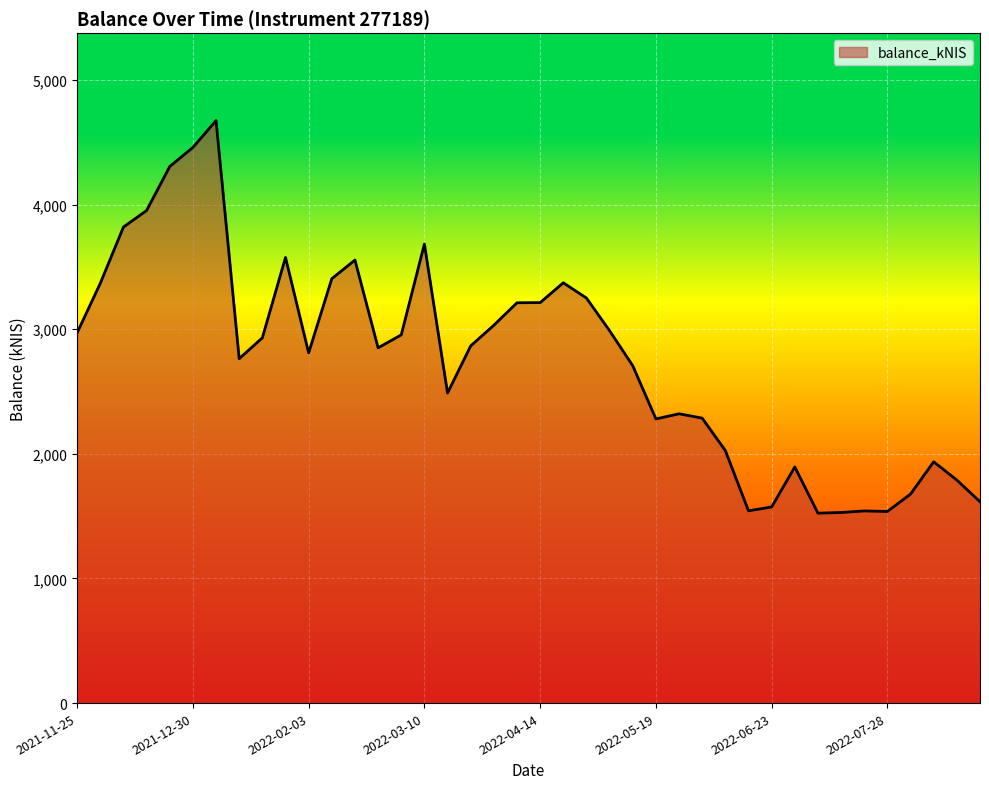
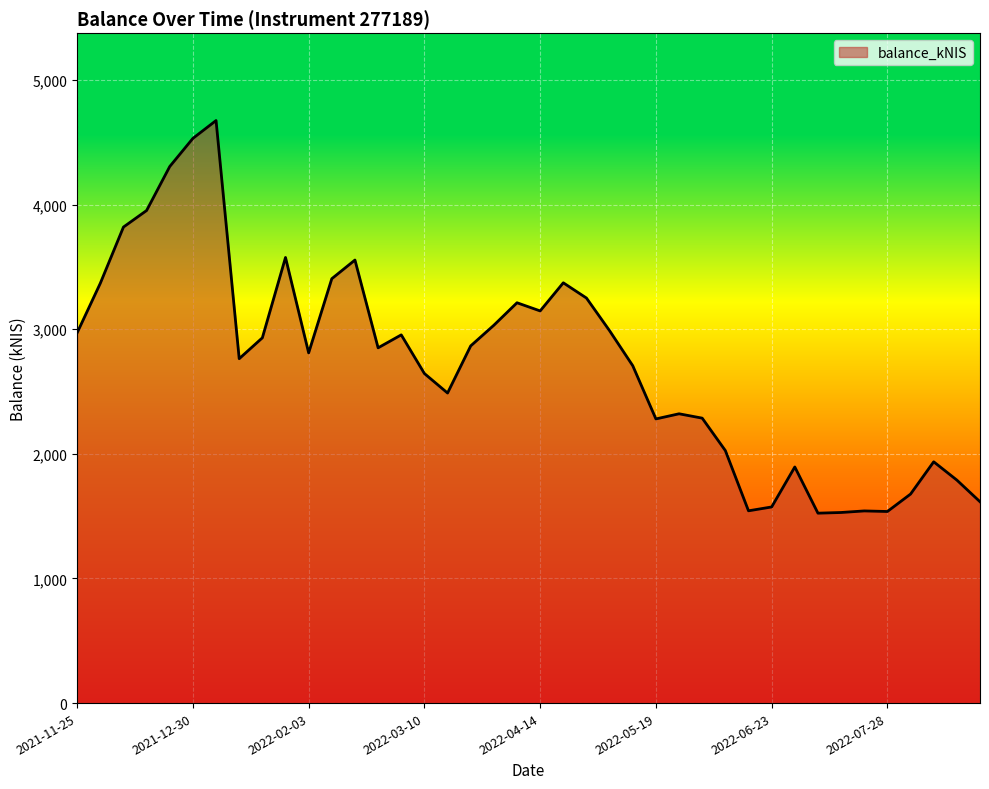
  {
    "2021-11-25": "2,970",
-   "2021-12-30": "4,460",
+   "2021-12-30": "4,530",
    "2022-02-03": "2,810",
-   "2022-03-10": "3,680",
-   "2022-04-14": "3,210",
+   "2022-03-10": "2,650",
+   "2022-04-14": "3,150",
    "2022-05-19": "2,280",
    "2022-06-23": "1,570",
    "2022-07-28": "1,540"
  }
